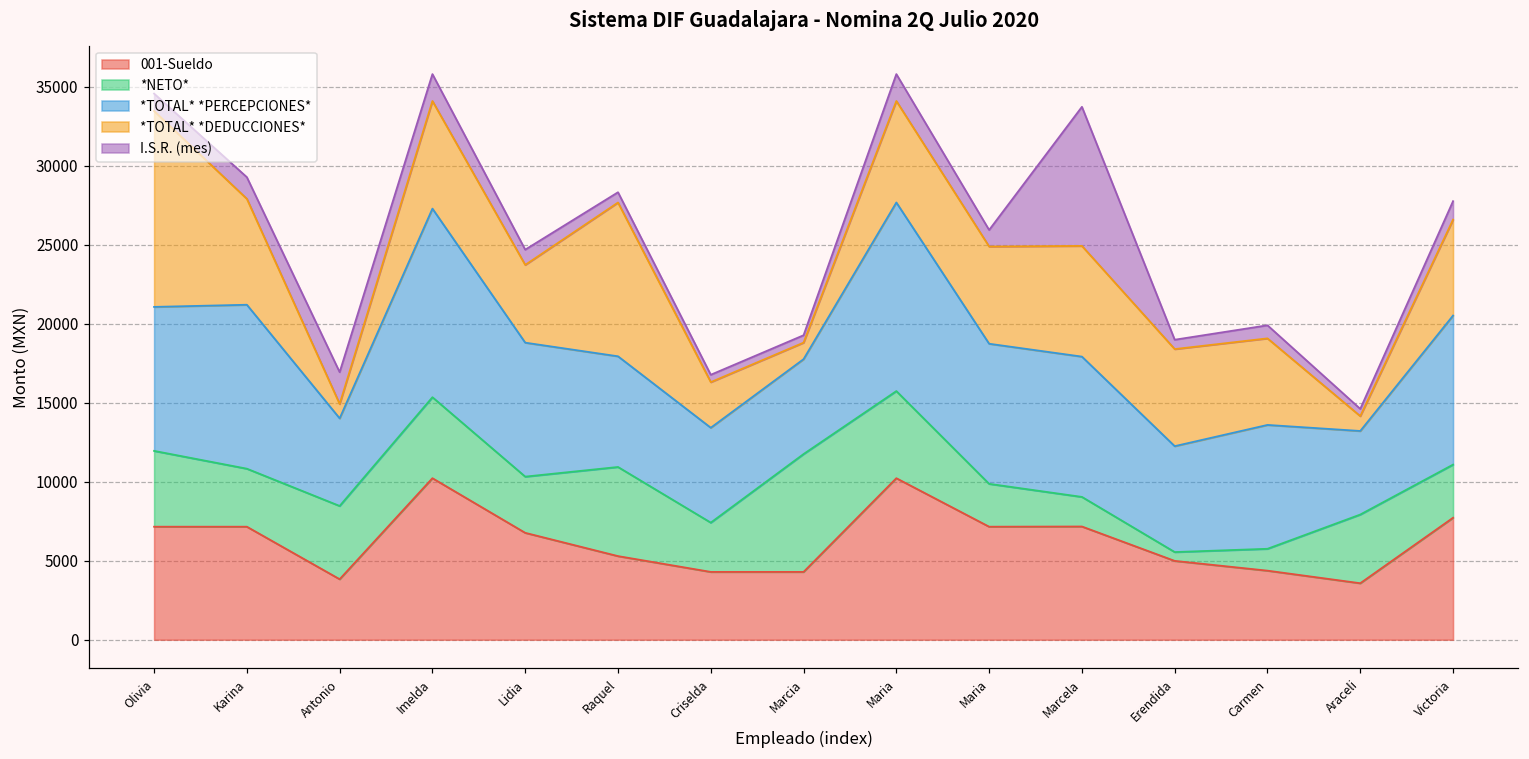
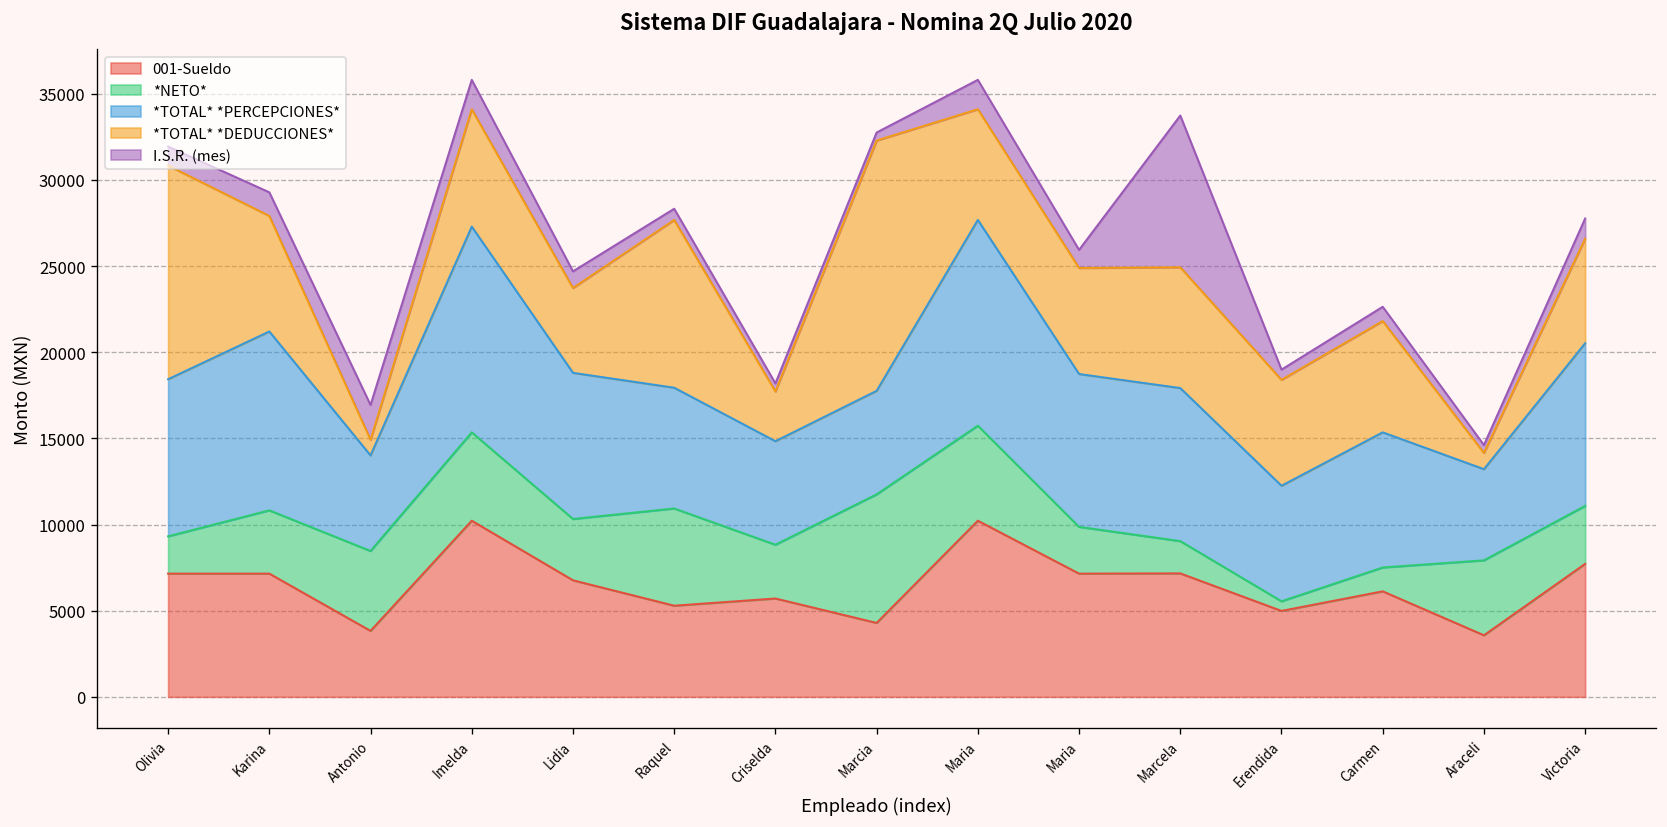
  {
    "001-Sueldo": {
      "Olivia": 7200,
      "Karina": 7200,
      "Antonio": 3800,
      "Imelda": 10200,
      "Lidia": 6800,
      "Raquel": 5300,
-     "Criselda": 4300,
+     "Criselda": 5700,
      "Marcia": 4300,
      "Marcela": 7200,
      "Erendida": 5000,
-     "Carmen": 4400,
+     "Carmen": 6100,
      "Araceli": 3600,
      "Victoria": 7700
    },
    "*NETO*": {
-     "Olivia": 4800,
+     "Olivia": 2200,
      "Karina": 3700,
      "Antonio": 4600,
      "Imelda": 5100,
      "Lidia": 3600,
      "Raquel": 5600,
      "Criselda": 3100,
      "Marcia": 7500,
      "Marcela": 1900,
      "Erendida": 600,
      "Carmen": 1400,
      "Araceli": 4300,
      "Victoria": 3400
    },
    "*TOTAL* *PERCEPCIONES*": {
      "Olivia": 9100,
      "Karina": 10400,
      "Antonio": 5500,
      "Imelda": 11900,
      "Lidia": 8500,
      "Raquel": 7000,
      "Criselda": 6000,
      "Marcia": 6000,
      "Marcela": 8900,
      "Erendida": 6700,
      "Carmen": 7800,
      "Araceli": 5300,
      "Victoria": 9400
    },
    "*TOTAL* *DEDUCCIONES*": {
      "Karina": 6700,
      "Antonio": 900,
      "Imelda": 6800,
      "Lidia": 4900,
      "Raquel": 9700,
      "Criselda": 2900,
-     "Marcia": 1000,
+     "Marcia": 14500,
      "Marcela": 7000,
      "Erendida": 6100,
-     "Carmen": 5500,
+     "Carmen": 6500,
      "Araceli": 900,
      "Victoria": 6100
    },
    "I.S.R. (mes)": {
      "Karina": 1400,
      "Antonio": 2000,
      "Imelda": 1700,
      "Lidia": 1000,
      "Raquel": 700,
      "Criselda": 500,
      "Marcia": 500,
      "Marcela": 8800,
      "Erendida": 600,
      "Carmen": 800,
      "Araceli": 500,
      "Victoria": 1200
    }
  }
